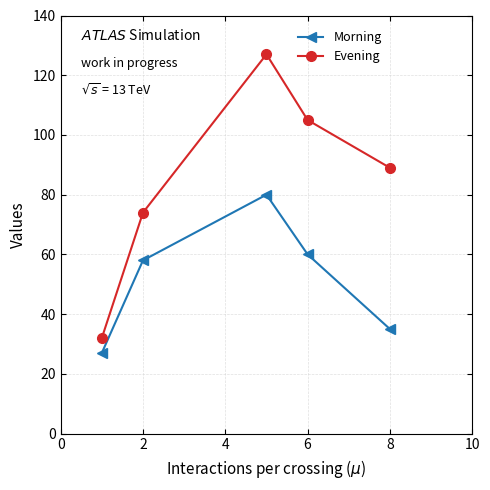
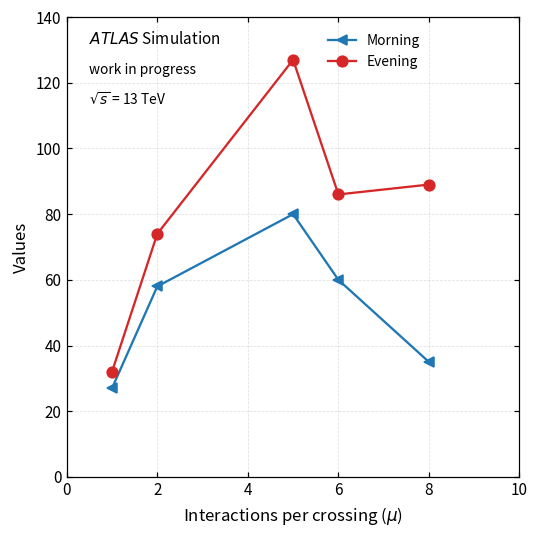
  {
    "Morning": {
      "2": 58,
      "6": 60,
      "8": 35
    },
    "Evening": {
      "2": 74,
-     "6": 105,
+     "6": 86,
      "8": 89
    }
  }
